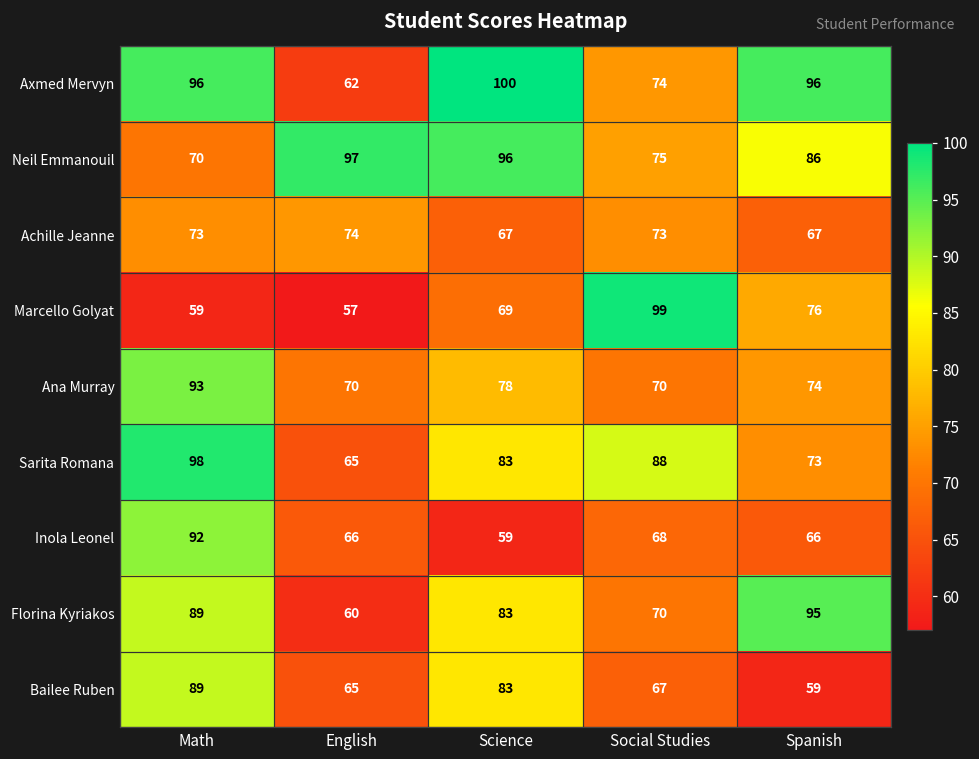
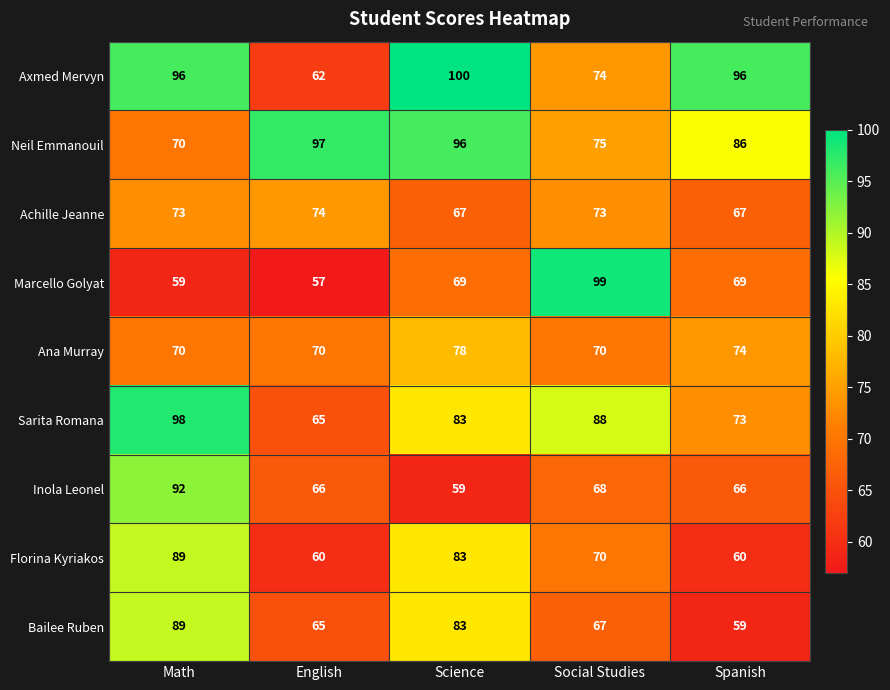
  {
    "Axmed Mervyn": {
      "Math": 96,
      "English": 62,
      "Science": 100,
      "Social Studies": 74,
      "Spanish": 96
    },
    "Neil Emmanouil": {
      "Math": 70,
      "English": 97,
      "Science": 96,
      "Social Studies": 75,
      "Spanish": 86
    },
    "Achille Jeanne": {
      "Math": 73,
      "English": 74,
      "Science": 67,
      "Social Studies": 73,
      "Spanish": 67
    },
    "Marcello Golyat": {
      "Math": 59,
      "English": 57,
      "Science": 69,
      "Social Studies": 99,
-     "Spanish": 76
+     "Spanish": 69
    },
    "Ana Murray": {
-     "Math": 93,
+     "Math": 70,
      "English": 70,
      "Science": 78,
      "Social Studies": 70,
      "Spanish": 74
    },
    "Sarita Romana": {
      "Math": 98,
      "English": 65,
      "Science": 83,
      "Social Studies": 88,
      "Spanish": 73
    },
    "Inola Leonel": {
      "Math": 92,
      "English": 66,
      "Science": 59,
      "Social Studies": 68,
      "Spanish": 66
    },
    "Florina Kyriakos": {
      "Math": 89,
      "English": 60,
      "Science": 83,
      "Social Studies": 70,
-     "Spanish": 95
+     "Spanish": 60
    },
    "Bailee Ruben": {
      "Math": 89,
      "English": 65,
      "Science": 83,
      "Social Studies": 67,
      "Spanish": 59
    }
  }
